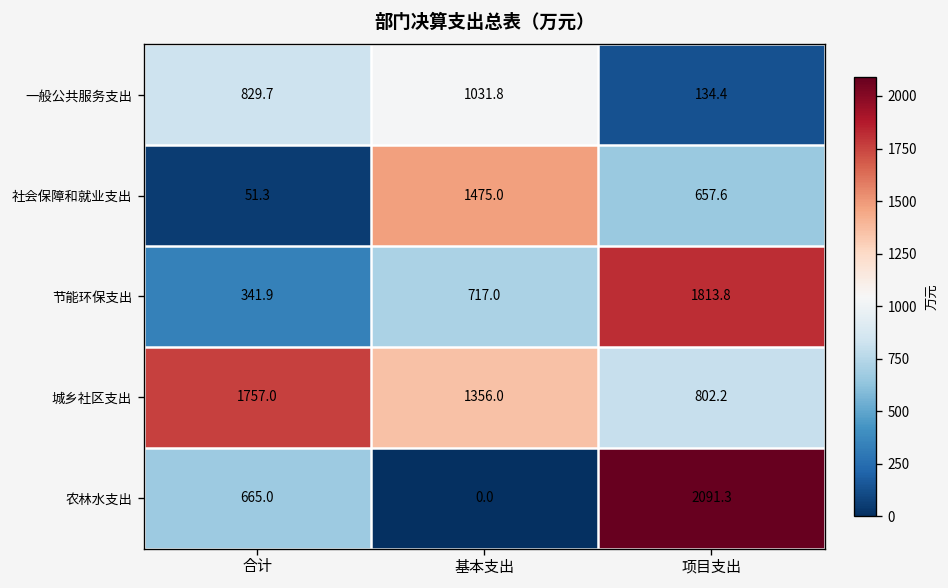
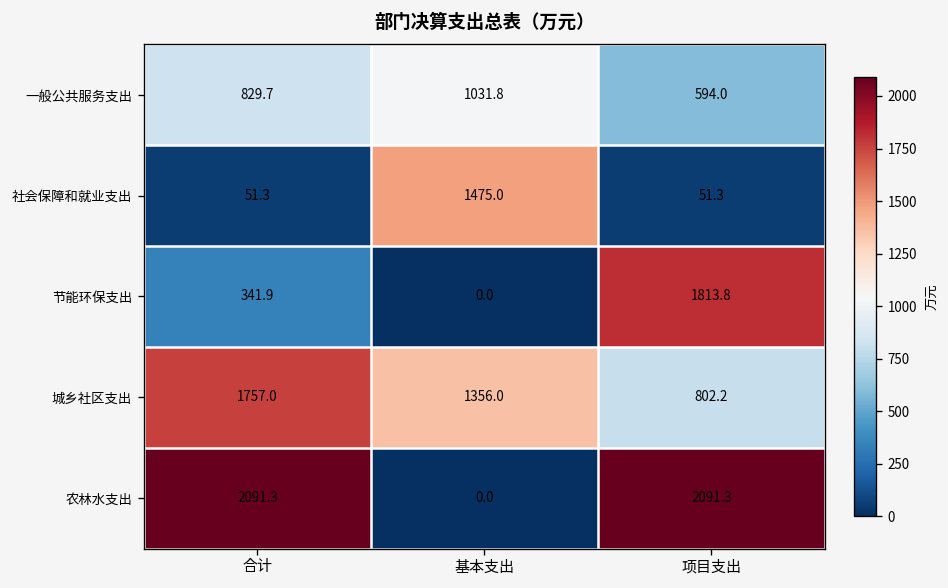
  {
    "一般公共服务支出": {
      "合计": 829.7,
      "基本支出": 1031.8,
-     "项目支出": 134.4
+     "项目支出": 594.0
    },
    "社会保障和就业支出": {
      "合计": 51.3,
      "基本支出": 1475.0,
-     "项目支出": 657.6
+     "项目支出": 51.3
    },
    "节能环保支出": {
      "合计": 341.9,
-     "基本支出": 717.0,
+     "基本支出": 0.0,
      "项目支出": 1813.8
    },
    "城乡社区支出": {
      "合计": 1757.0,
      "基本支出": 1356.0,
      "项目支出": 802.2
    },
    "农林水支出": {
-     "合计": 665.0,
+     "合计": 2091.3,
      "基本支出": 0.0,
      "项目支出": 2091.3
    }
  }
